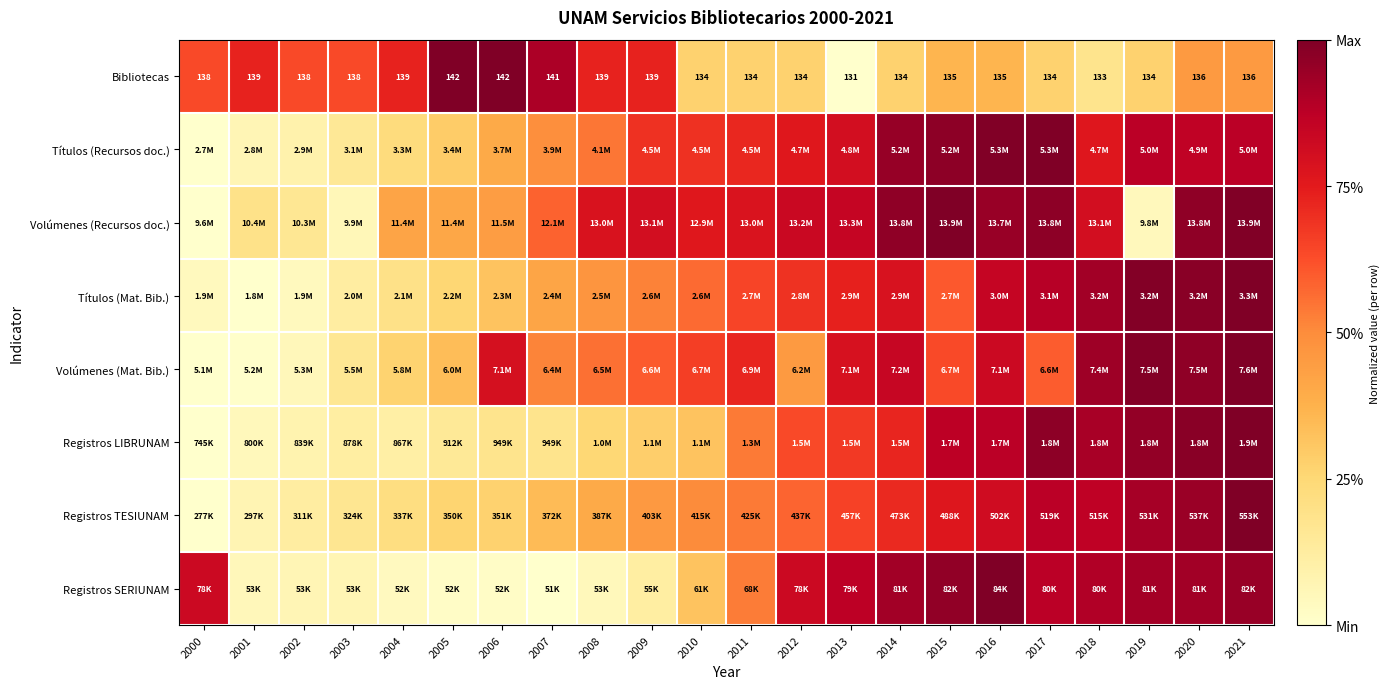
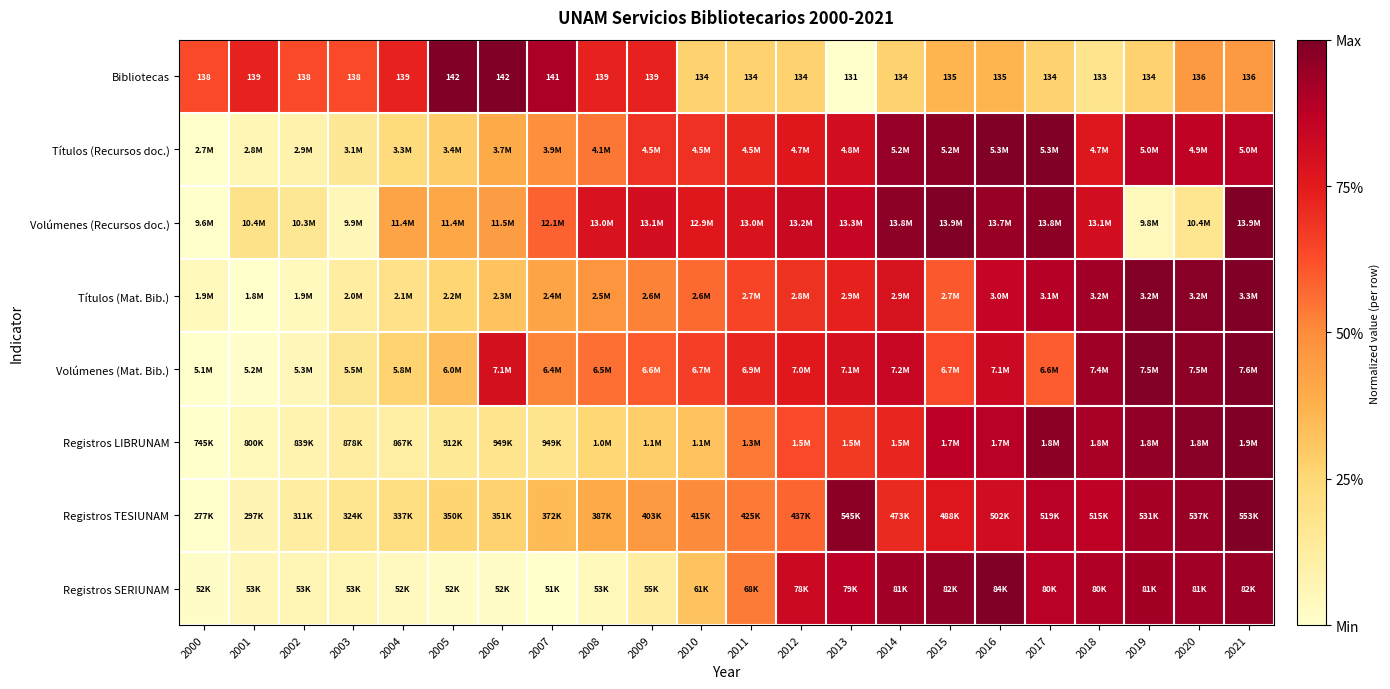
  {
    "Bibliotecas": {
      "2000": "138",
      "2001": "139",
      "2002": "138",
      "2003": "138",
      "2004": "139",
      "2005": "142",
      "2006": "142",
      "2007": "141",
      "2008": "139",
      "2009": "139",
      "2010": "134",
      "2011": "134",
      "2012": "134",
      "2013": "131",
      "2014": "134",
      "2015": "135",
      "2016": "135",
      "2017": "134",
      "2018": "133",
      "2019": "134",
      "2020": "136",
      "2021": "136"
    },
    "Títulos (Recursos doc.)": {
      "2000": "2.7M",
      "2001": "2.8M",
      "2002": "2.9M",
      "2003": "3.1M",
      "2004": "3.3M",
      "2005": "3.4M",
      "2006": "3.7M",
      "2007": "3.9M",
      "2008": "4.1M",
      "2009": "4.5M",
      "2010": "4.5M",
      "2011": "4.5M",
      "2012": "4.7M",
      "2013": "4.8M",
      "2014": "5.2M",
      "2015": "5.2M",
      "2016": "5.3M",
      "2017": "5.3M",
      "2018": "4.7M",
      "2019": "5.0M",
      "2020": "4.9M",
      "2021": "5.0M"
    },
    "Volúmenes (Recursos doc.)": {
      "2000": "9.6M",
      "2001": "10.4M",
      "2002": "10.3M",
      "2003": "9.9M",
      "2004": "11.4M",
      "2005": "11.4M",
      "2006": "11.5M",
      "2007": "12.1M",
      "2008": "13.0M",
      "2009": "13.1M",
      "2010": "12.9M",
      "2011": "13.0M",
      "2012": "13.2M",
      "2013": "13.3M",
      "2014": "13.8M",
      "2015": "13.9M",
      "2016": "13.7M",
      "2017": "13.8M",
      "2018": "13.1M",
      "2019": "9.8M",
-     "2020": "13.8M",
+     "2020": "10.4M",
      "2021": "13.9M"
    },
    "Títulos (Mat. Bib.)": {
      "2000": "1.9M",
      "2001": "1.8M",
      "2002": "1.9M",
      "2003": "2.0M",
      "2004": "2.1M",
      "2005": "2.2M",
      "2006": "2.3M",
      "2007": "2.4M",
      "2008": "2.5M",
      "2009": "2.6M",
      "2010": "2.6M",
      "2011": "2.7M",
      "2012": "2.8M",
      "2013": "2.9M",
      "2014": "2.9M",
      "2015": "2.7M",
      "2016": "3.0M",
      "2017": "3.1M",
      "2018": "3.2M",
      "2019": "3.2M",
      "2020": "3.2M",
      "2021": "3.3M"
    },
    "Volúmenes (Mat. Bib.)": {
      "2000": "5.1M",
      "2001": "5.2M",
      "2002": "5.3M",
      "2003": "5.5M",
      "2004": "5.8M",
      "2005": "6.0M",
      "2006": "7.1M",
      "2007": "6.4M",
      "2008": "6.5M",
      "2009": "6.6M",
      "2010": "6.7M",
      "2011": "6.9M",
-     "2012": "6.2M",
+     "2012": "7.0M",
      "2013": "7.1M",
      "2014": "7.2M",
      "2015": "6.7M",
      "2016": "7.1M",
      "2017": "6.6M",
      "2018": "7.4M",
      "2019": "7.5M",
      "2020": "7.5M",
      "2021": "7.6M"
    },
    "Registros LIBRUNAM": {
      "2000": "745K",
      "2001": "800K",
      "2002": "839K",
      "2003": "878K",
      "2004": "867K",
      "2005": "912K",
      "2006": "949K",
      "2007": "949K",
      "2008": "1.0M",
      "2009": "1.1M",
      "2010": "1.1M",
      "2011": "1.3M",
      "2012": "1.5M",
      "2013": "1.5M",
      "2014": "1.5M",
      "2015": "1.7M",
      "2016": "1.7M",
      "2017": "1.8M",
      "2018": "1.8M",
      "2019": "1.8M",
      "2020": "1.8M",
      "2021": "1.9M"
    },
    "Registros TESIUNAM": {
      "2000": "277K",
      "2001": "297K",
      "2002": "311K",
      "2003": "324K",
      "2004": "337K",
      "2005": "350K",
      "2006": "351K",
      "2007": "372K",
      "2008": "387K",
      "2009": "403K",
      "2010": "415K",
      "2011": "425K",
      "2012": "437K",
-     "2013": "457K",
+     "2013": "545K",
      "2014": "473K",
      "2015": "488K",
      "2016": "502K",
      "2017": "519K",
      "2018": "515K",
      "2019": "531K",
      "2020": "537K",
      "2021": "553K"
    },
    "Registros SERIUNAM": {
-     "2000": "78K",
+     "2000": "52K",
      "2001": "53K",
      "2002": "53K",
      "2003": "53K",
      "2004": "52K",
      "2005": "52K",
      "2006": "52K",
      "2007": "51K",
      "2008": "53K",
      "2009": "55K",
      "2010": "61K",
      "2011": "68K",
      "2012": "78K",
      "2013": "79K",
      "2014": "81K",
      "2015": "82K",
      "2016": "84K",
      "2017": "80K",
      "2018": "80K",
      "2019": "81K",
      "2020": "81K",
      "2021": "82K"
    }
  }
